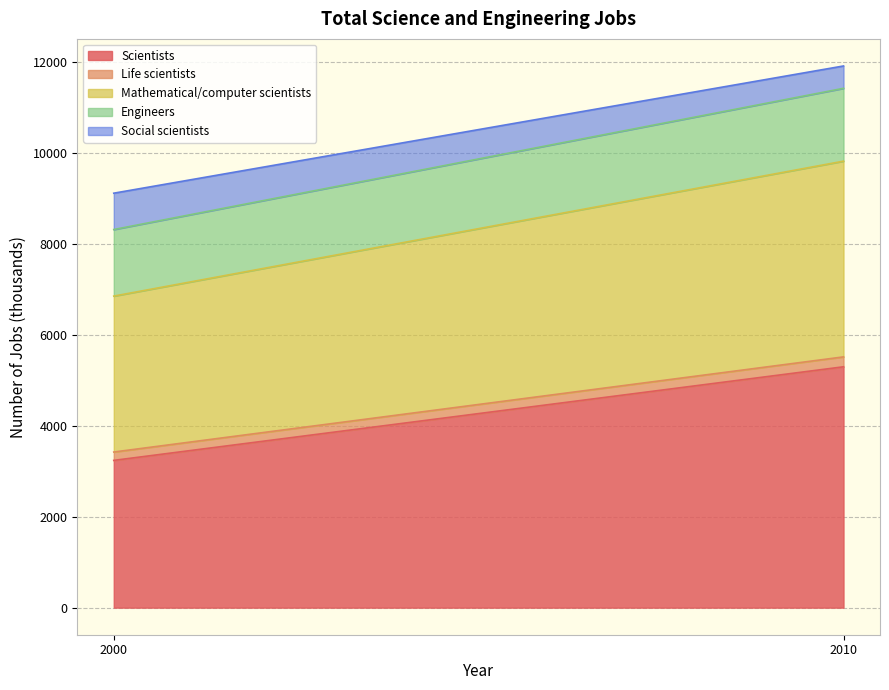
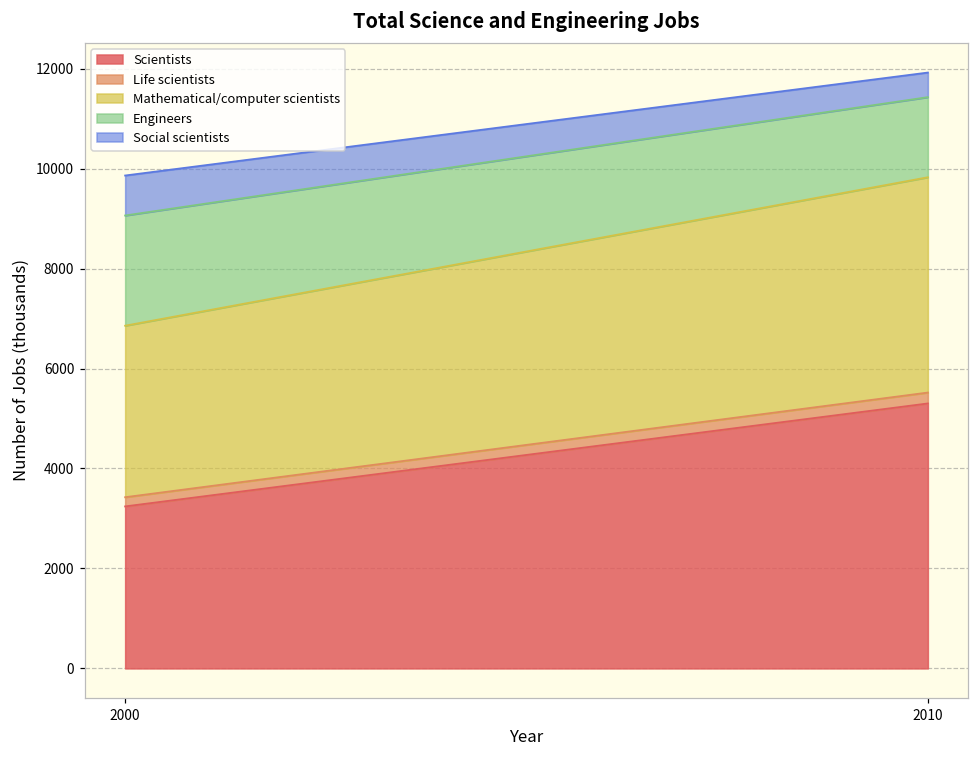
  {
    "Mathematical/computer scientists": {
      "2000": 3400,
      "2010": 4300
    },
    "Engineers": {
-     "2000": 1500,
+     "2000": 2200,
      "2010": 1600
    },
    "Social scientists": {
      "2000": 800,
      "2010": 500
    }
  }
